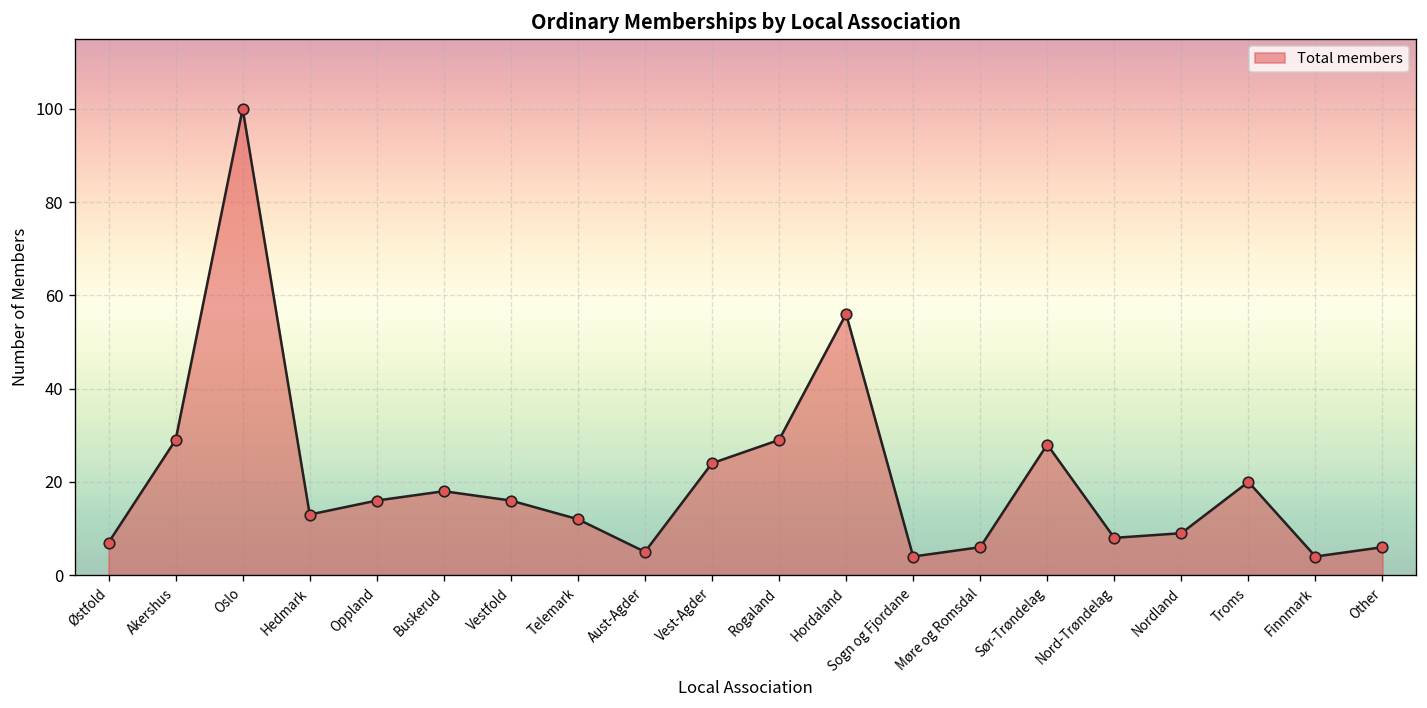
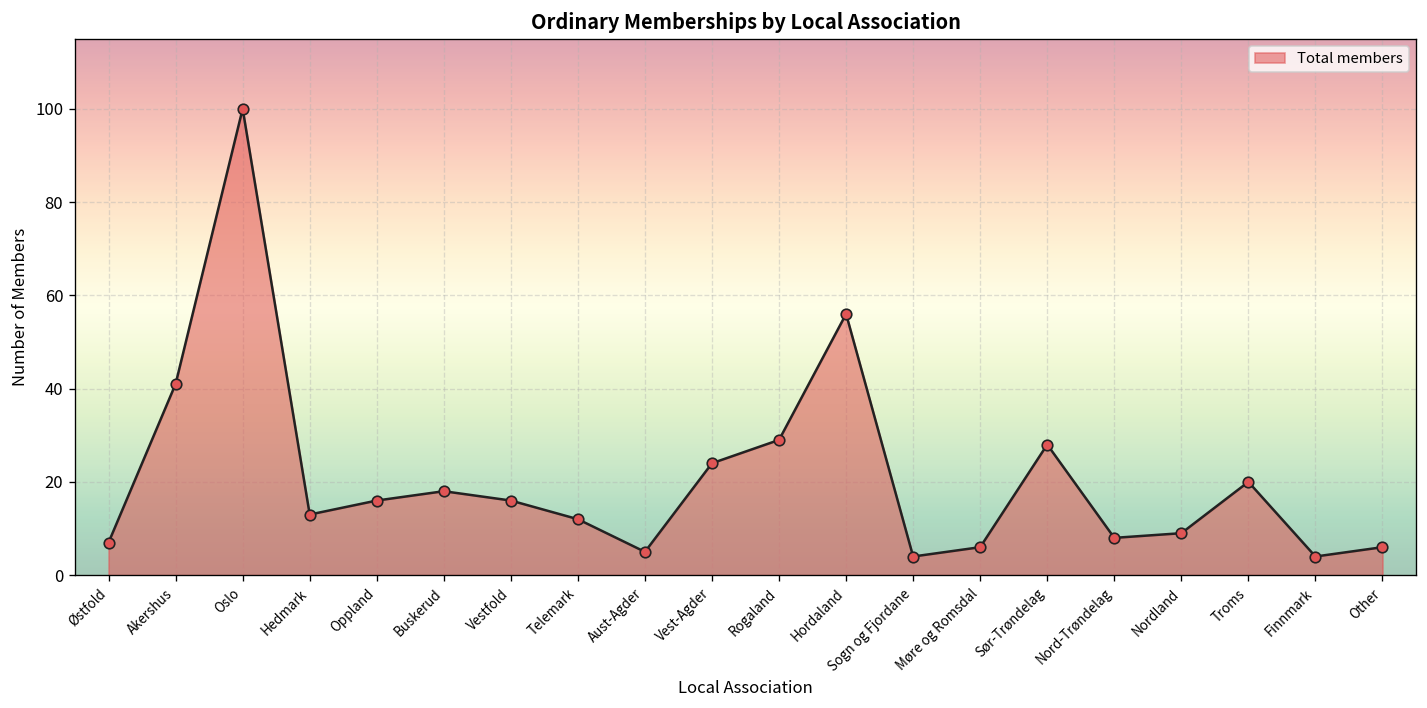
  {
    "Østfold": 7,
-   "Akershus": 29,
+   "Akershus": 41,
    "Oslo": 100,
    "Hedmark": 13,
    "Oppland": 16,
    "Buskerud": 18,
    "Vestfold": 16,
    "Telemark": 12,
    "Aust-Agder": 5,
    "Vest-Agder": 24,
    "Rogaland": 29,
    "Hordaland": 56,
    "Sogn og Fjordane": 4,
    "Møre og Romsdal": 6,
    "Sør-Trøndelag": 28,
    "Nord-Trøndelag": 8,
    "Nordland": 9,
    "Troms": 20,
    "Finnmark": 4,
    "Other": 6
  }
